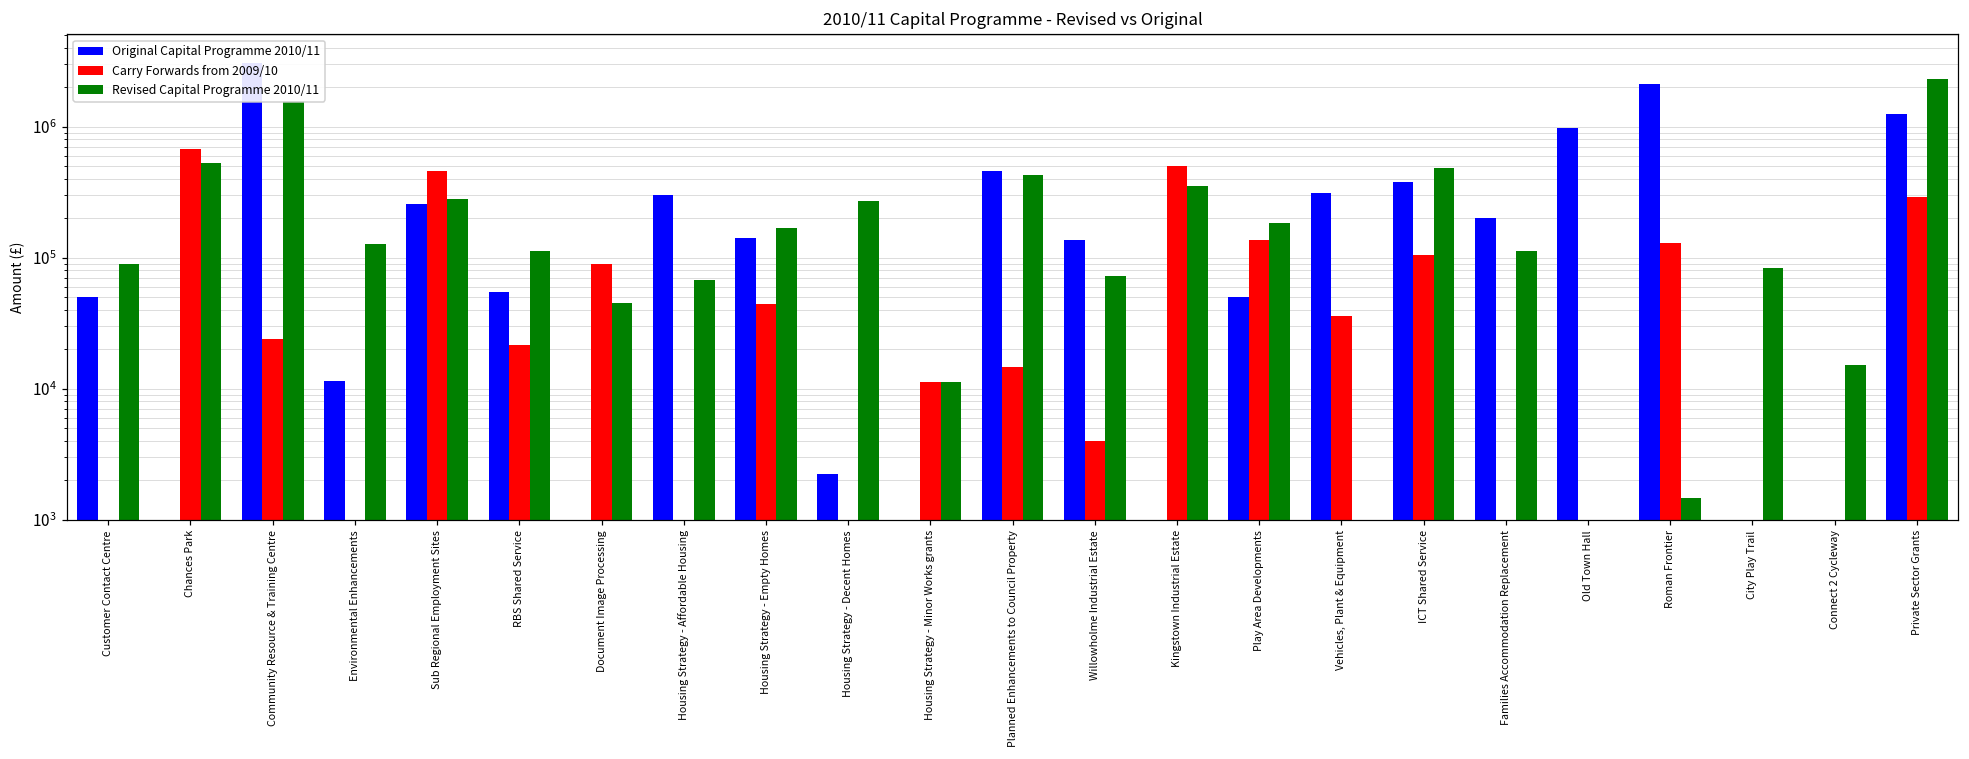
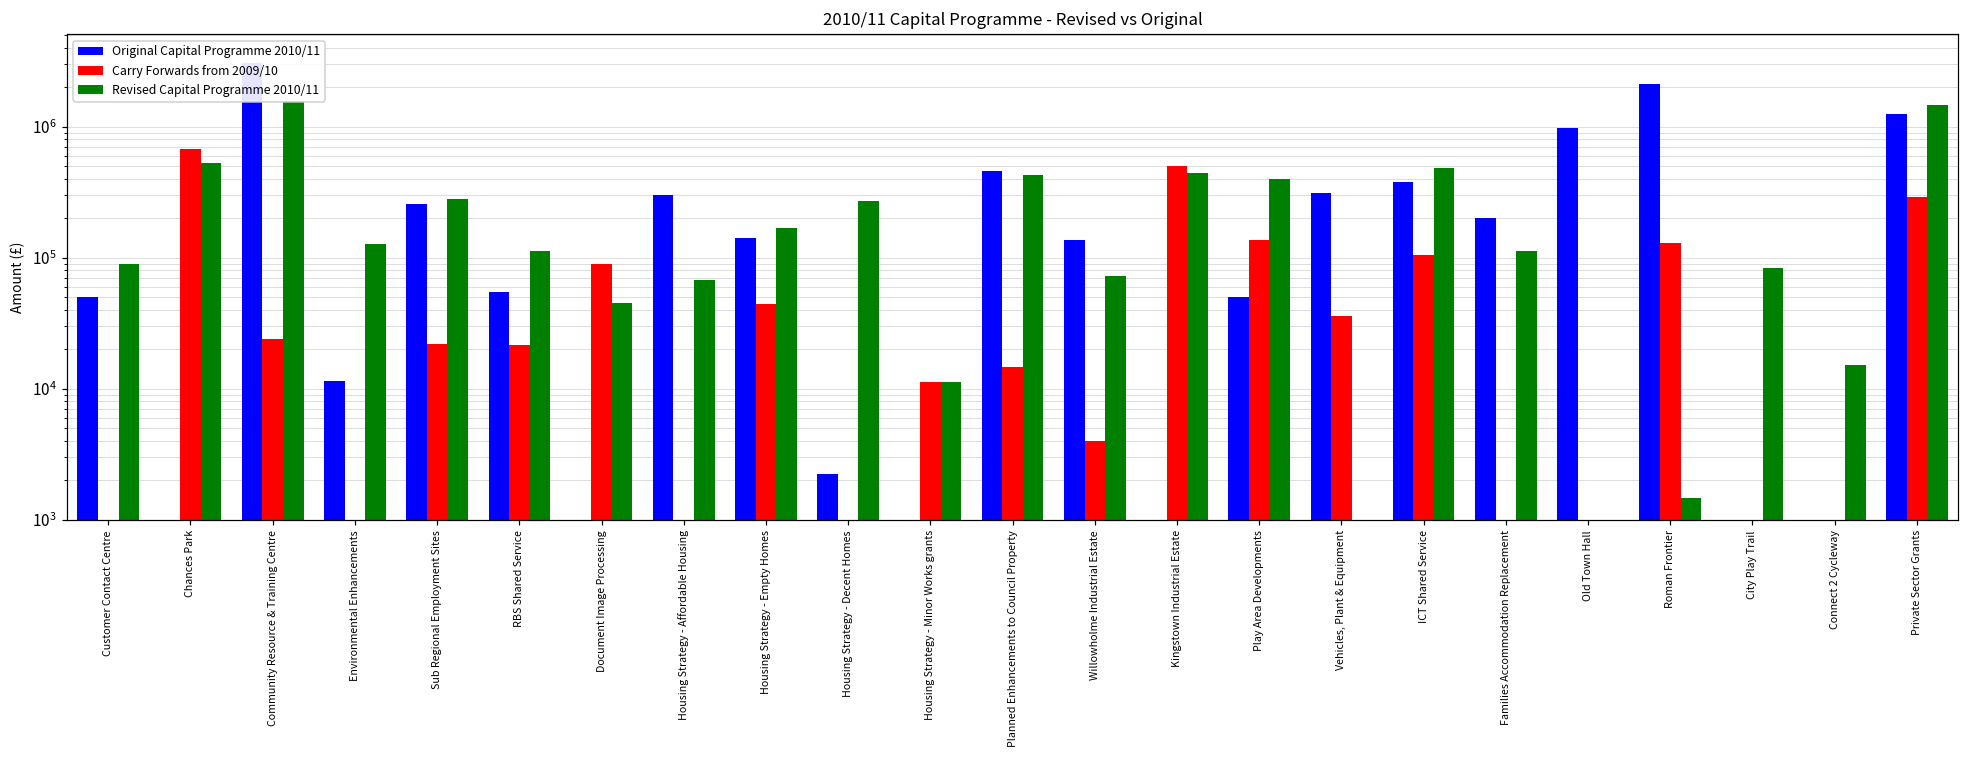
  {
    "Original Capital Programme 2010/11": {
      "Customer Contact Centre": 50000,
      "Environmental Enhancements": 11000,
      "Sub Regional Employment Sites": 260000,
      "RBS Shared Service": 50000,
      "Housing Strategy - Affordable Housing": 300000,
      "Housing Strategy - Empty Homes": 140000,
      "Housing Strategy - Decent Homes": 2200,
      "Planned Enhancements to Council Property": 460000,
      "Willowholme Industrial Estate": 140000,
      "Play Area Developments": 50000,
      "Vehicles, Plant & Equipment": 310000,
      "ICT Shared Service": 380000,
      "Families Accommodation Replacement": 200000,
      "Old Town Hall": 1000000,
      "Roman Frontier": 2100000,
      "Private Sector Grants": 1200000
    },
    "Carry Forwards from 2009/10": {
      "Chances Park": 700000,
      "Community Resource & Training Centre": 24000,
-     "Sub Regional Employment Sites": 460000,
+     "Sub Regional Employment Sites": 22000,
      "RBS Shared Service": 22000,
      "Document Image Processing": 90000,
      "Housing Strategy - Empty Homes": 45000,
      "Housing Strategy - Minor Works grants": 11000,
      "Planned Enhancements to Council Property": 15000,
      "Willowholme Industrial Estate": 4000,
      "Kingstown Industrial Estate": 500000,
      "Play Area Developments": 140000,
      "Vehicles, Plant & Equipment": 36000,
      "ICT Shared Service": 100000,
      "Roman Frontier": 130000,
      "Private Sector Grants": 290000
    },
    "Revised Capital Programme 2010/11": {
      "Customer Contact Centre": 90000,
      "Chances Park": 500000,
      "Community Resource & Training Centre": 1600000,
      "Environmental Enhancements": 130000,
      "Sub Regional Employment Sites": 280000,
      "RBS Shared Service": 110000,
      "Document Image Processing": 45000,
      "Housing Strategy - Affordable Housing": 70000,
      "Housing Strategy - Empty Homes": 170000,
      "Housing Strategy - Decent Homes": 270000,
      "Housing Strategy - Minor Works grants": 11000,
      "Planned Enhancements to Council Property": 430000,
      "Willowholme Industrial Estate": 70000,
-     "Kingstown Industrial Estate": 350000,
-     "Play Area Developments": 190000,
+     "Kingstown Industrial Estate": 440000,
+     "Play Area Developments": 400000,
      "ICT Shared Service": 480000,
      "Families Accommodation Replacement": 110000,
      "Roman Frontier": 1500,
      "City Play Trail": 80000,
      "Connect 2 Cycleway": 15000,
-     "Private Sector Grants": 2300000
+     "Private Sector Grants": 1500000
    }
  }
